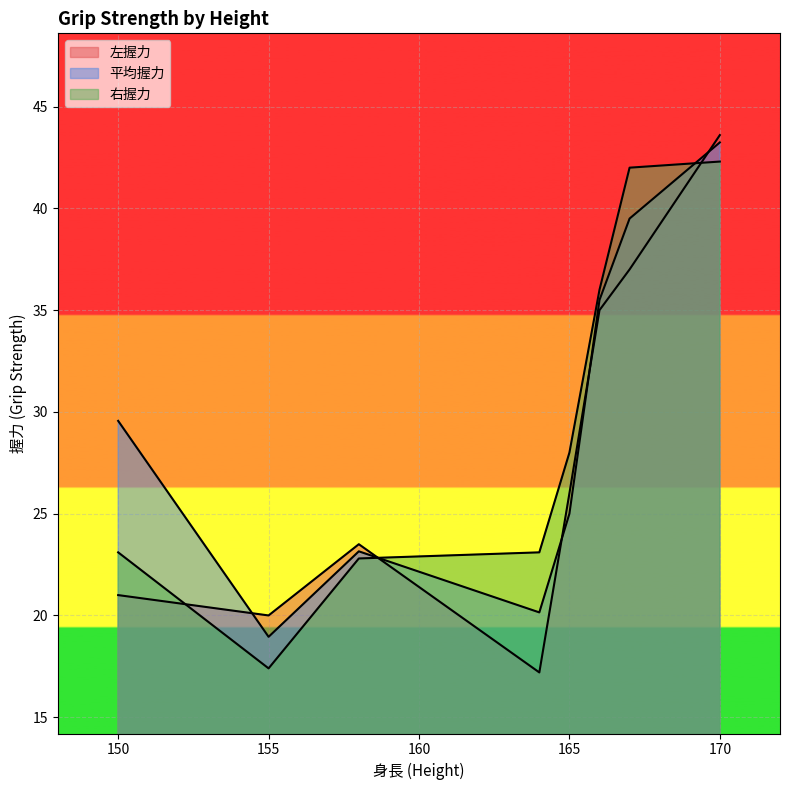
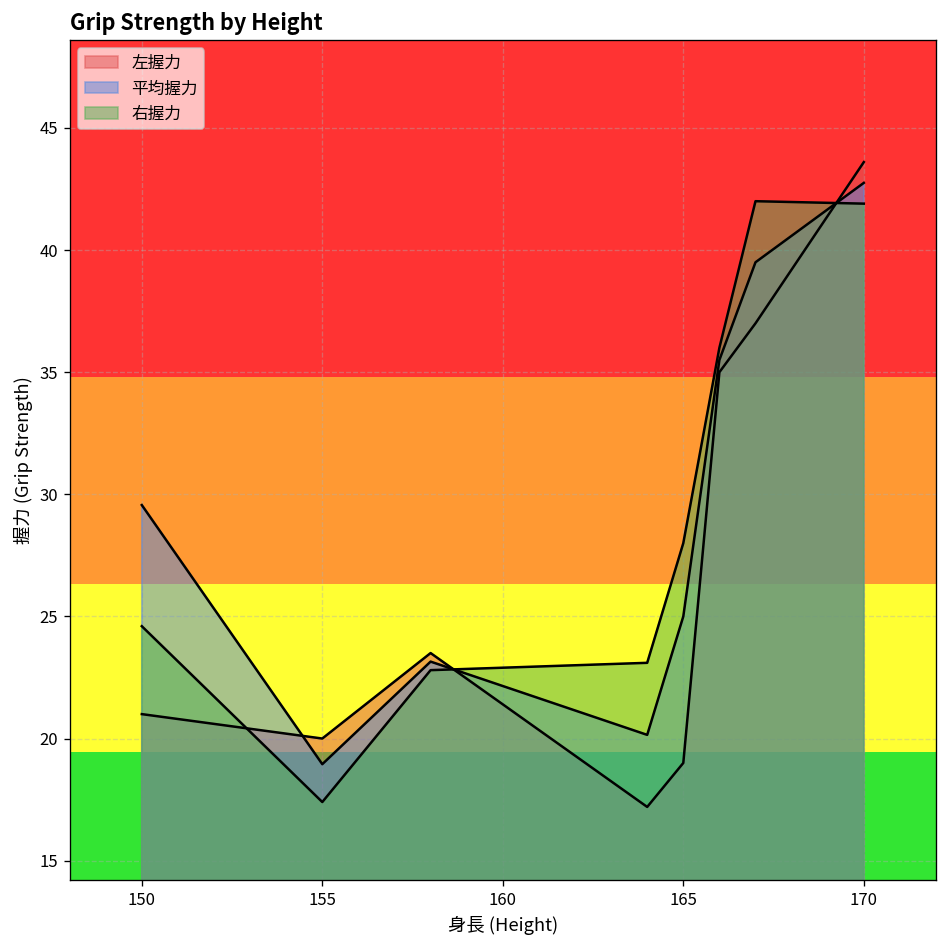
  {
    "左握力": {
      "150": 21,
      "155": 20,
-     "165": 26,
+     "165": 19,
      "170": 43.6
    },
    "平均握力": {
      "150": 29.6,
      "155": 19.0,
      "165": 25.0,
-     "170": 43.2
+     "170": 42.8
    },
    "右握力": {
-     "150": 23.1,
+     "150": 24.6,
      "155": 17.4,
      "165": 28.0,
-     "170": 42.3
+     "170": 41.9
    }
  }
